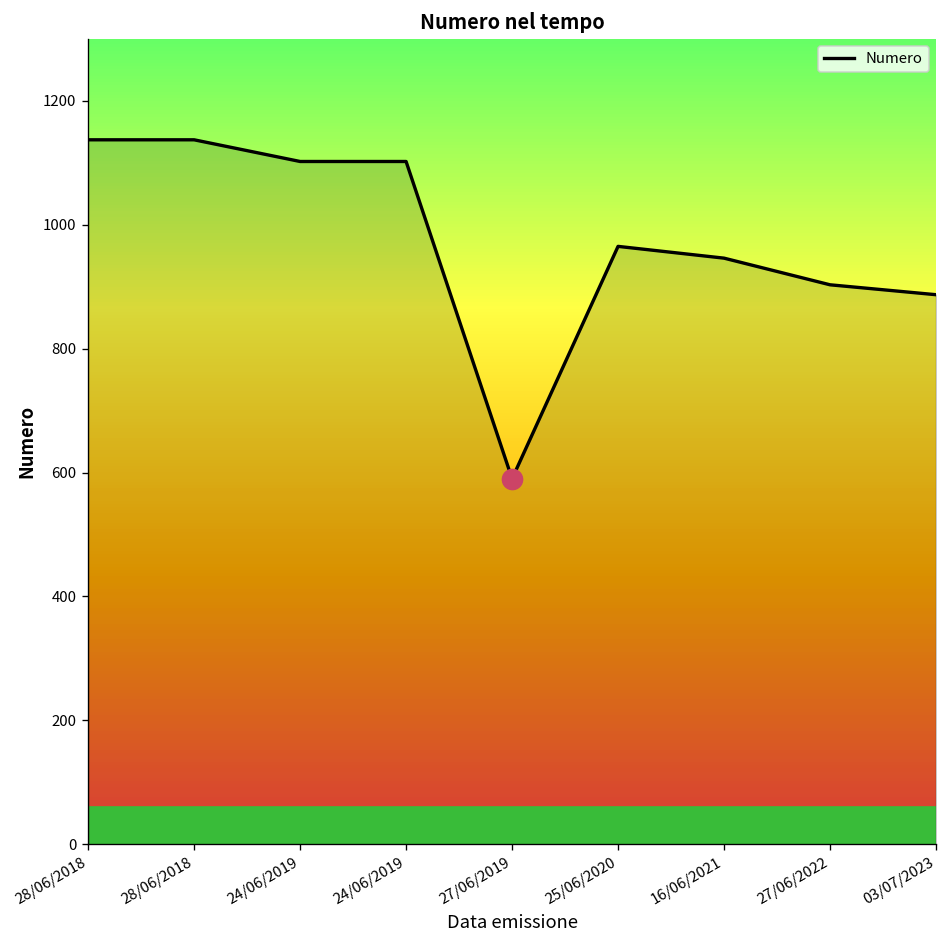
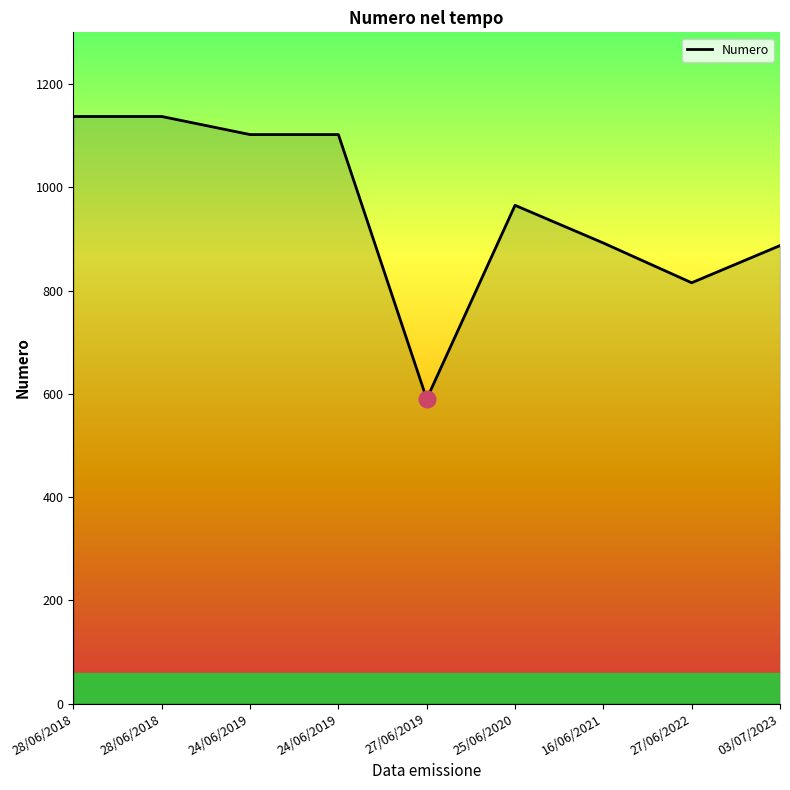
  {
    "Numero": {
      "25/06/2020": 970,
-     "16/06/2021": 950,
-     "27/06/2022": 900,
+     "16/06/2021": 890,
+     "27/06/2022": 820,
      "03/07/2023": 890
    }
  }
